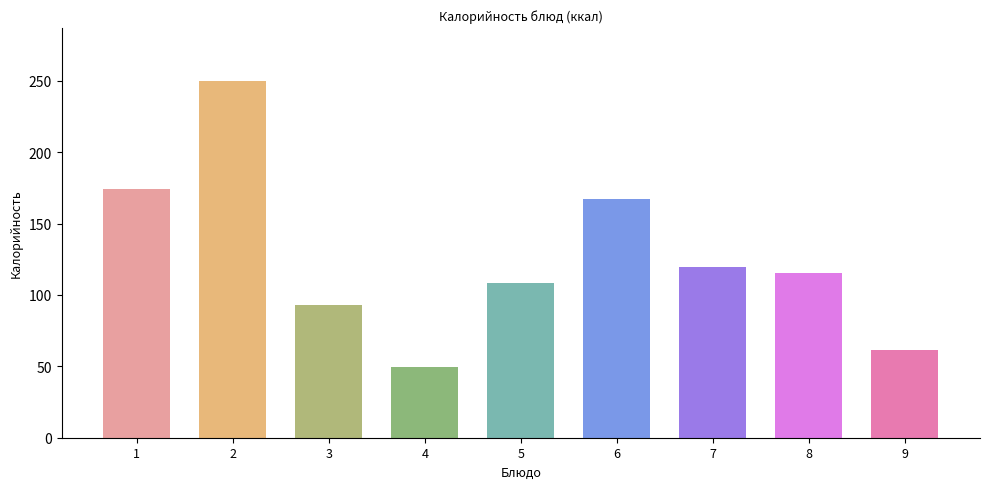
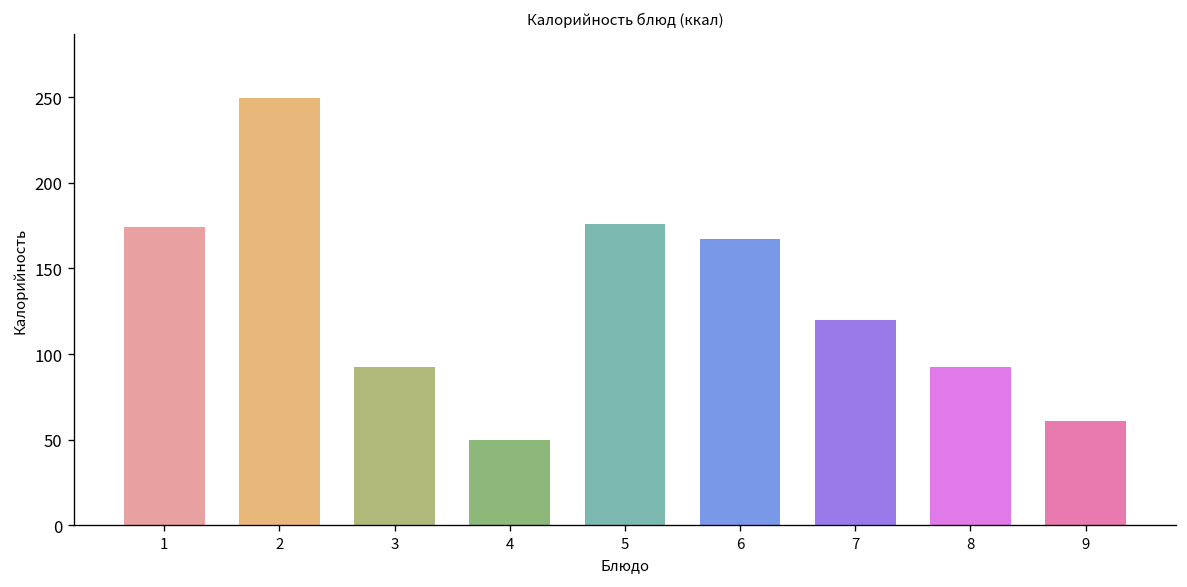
  {
    "1": 174,
    "2": 250,
    "3": 93,
    "4": 50,
-   "5": 108,
+   "5": 176,
    "6": 167,
    "7": 120,
-   "8": 115,
+   "8": 93,
    "9": 61
  }
